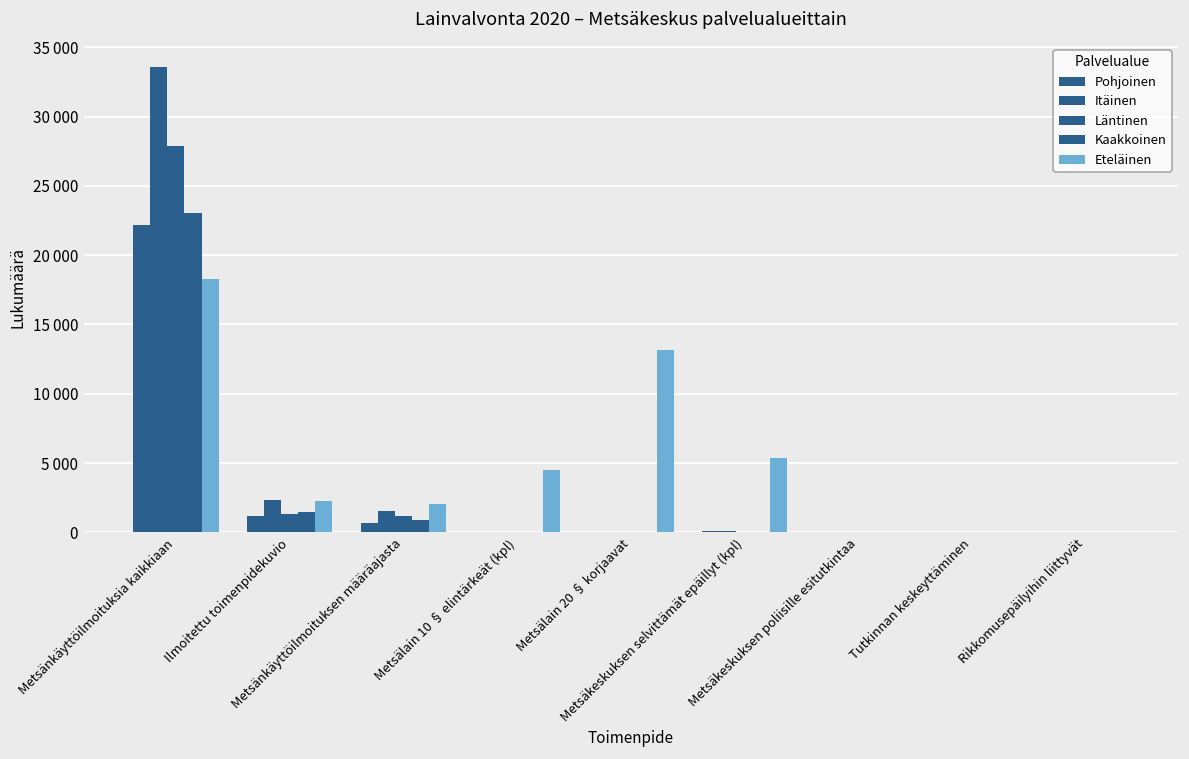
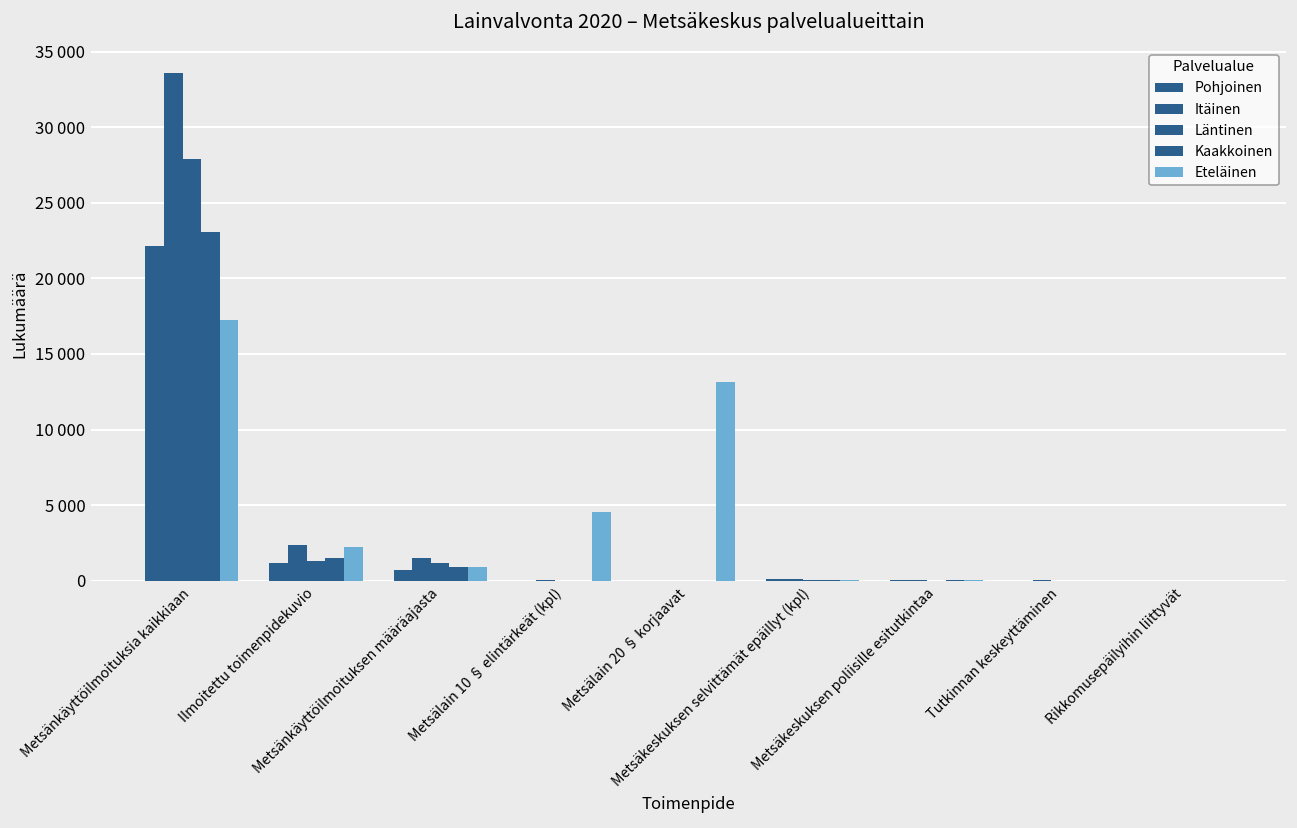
  {
    "Eteläinen": {
-     "Metsänkäyttöilmoituksia kaikkiaan": 18300,
+     "Metsänkäyttöilmoituksia kaikkiaan": 17200,
      "Ilmoitettu toimenpidekuvio": 2300,
-     "Metsänkäyttöilmoituksen määräajasta": 2100,
+     "Metsänkäyttöilmoituksen määräajasta": 900,
      "Metsälain 10 § elintärkeät (kpl)": 4500,
      "Metsälain 20 § korjaavat": 13100,
-     "Metsäkeskuksen selvittämät epäillyt (kpl)": 5400
+     "Metsäkeskuksen selvittämät epäillyt (kpl)": 0
    }
  }
